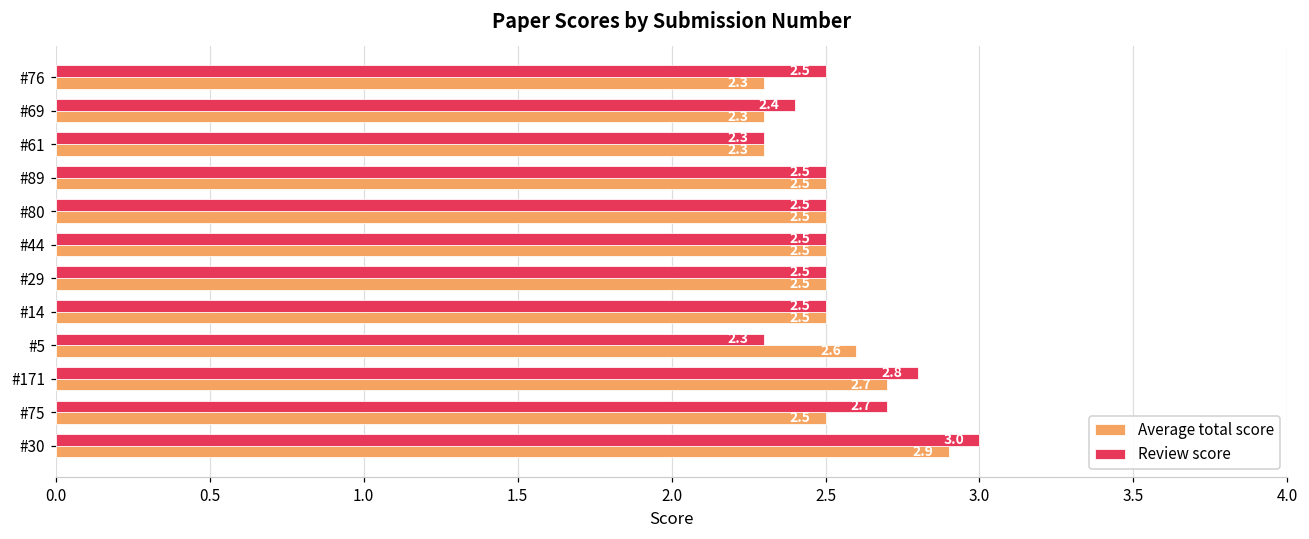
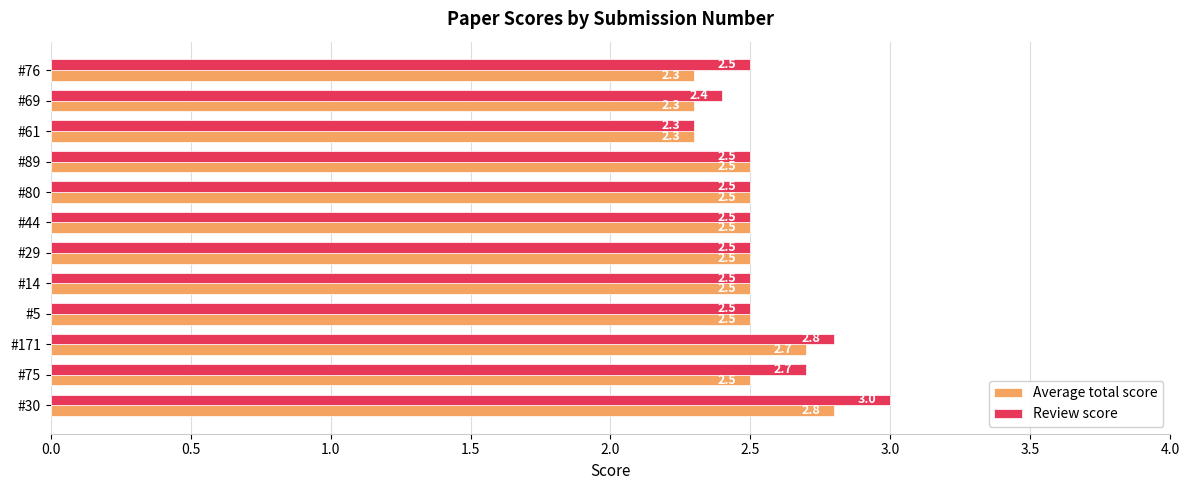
  {
    "Average total score": {
      "#76": 2.3,
      "#69": 2.3,
-     "#5": 2.6,
+     "#5": 2.5,
      "#171": 2.7,
      "#75": 2.5,
-     "#30": 2.9
+     "#30": 2.8
    },
    "Review score": {
      "#76": 2.5,
      "#69": 2.4,
-     "#5": 2.3,
+     "#5": 2.5,
      "#171": 2.8,
      "#75": 2.7,
      "#30": 3.0
    }
  }
